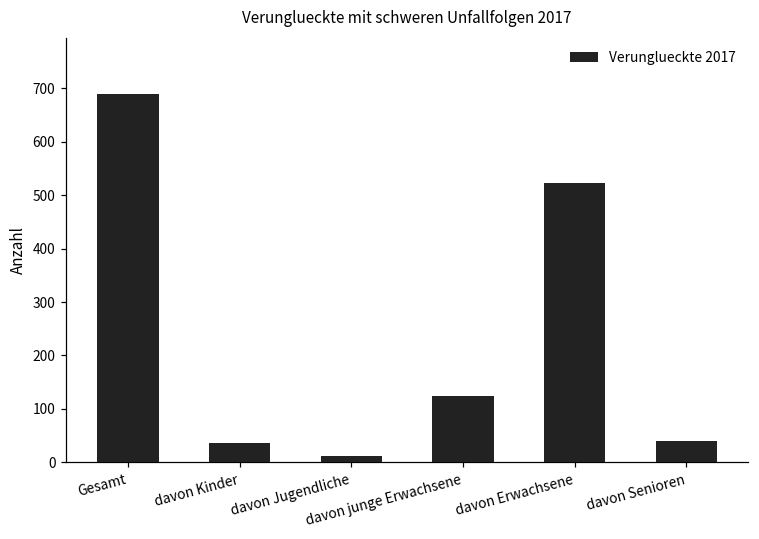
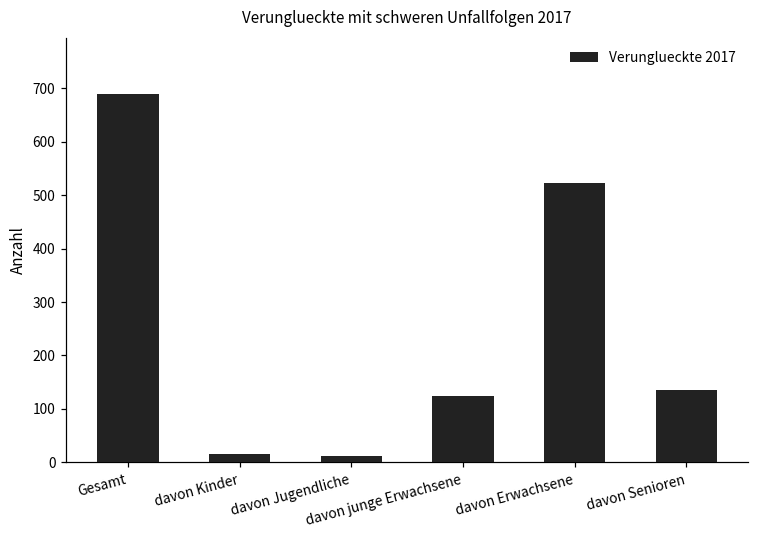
  {
    "Gesamt": 690,
-   "davon Kinder": 40,
+   "davon Kinder": 20,
    "davon Jugendliche": 10,
    "davon junge Erwachsene": 130,
    "davon Erwachsene": 520,
-   "davon Senioren": 40
+   "davon Senioren": 140
  }
